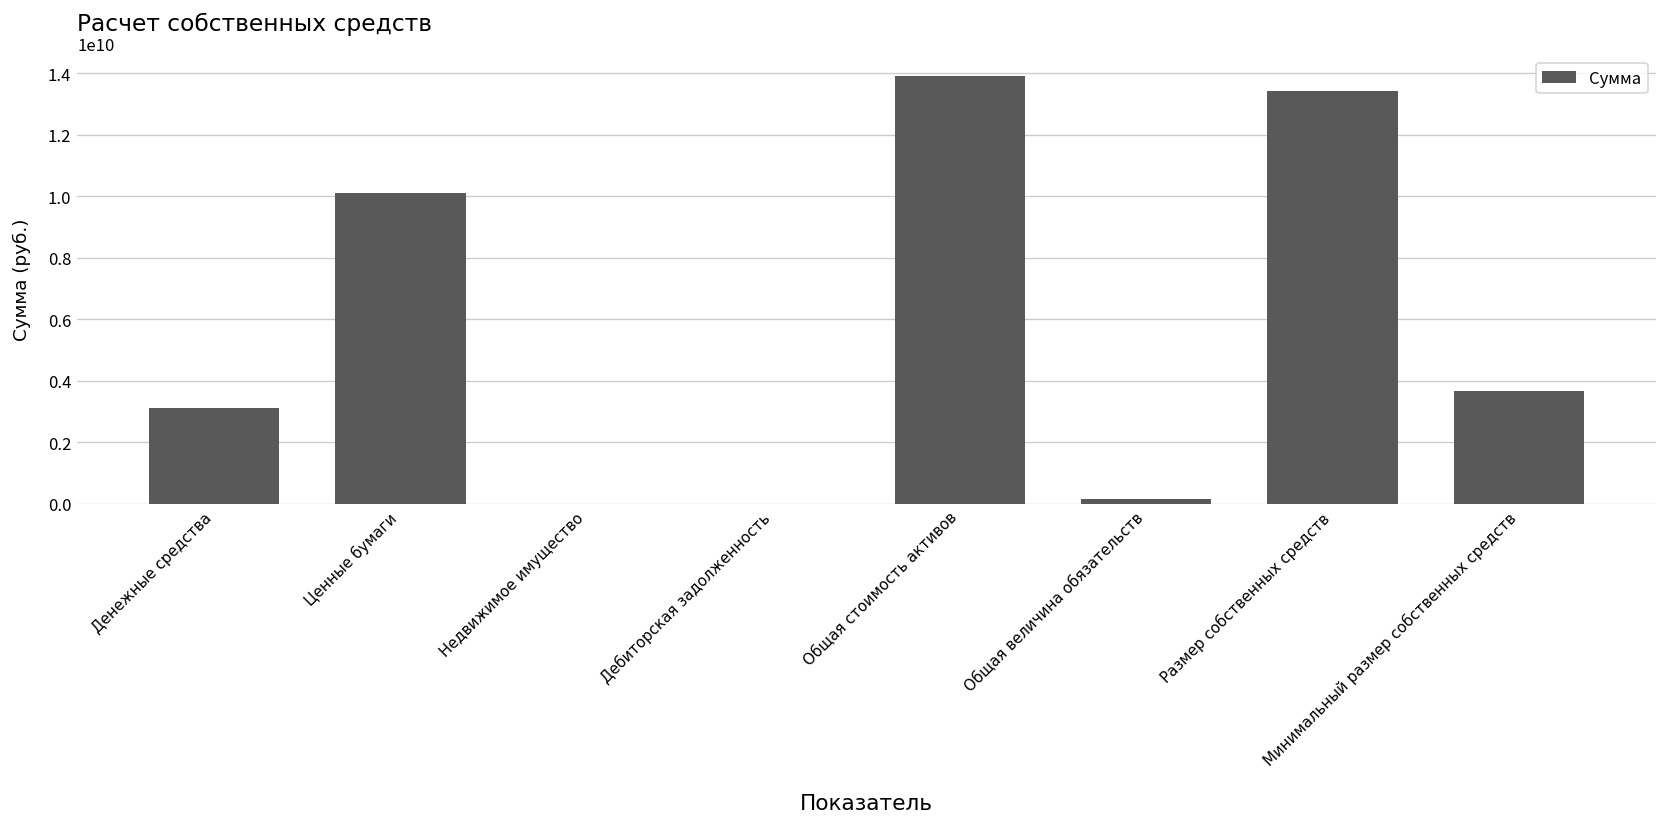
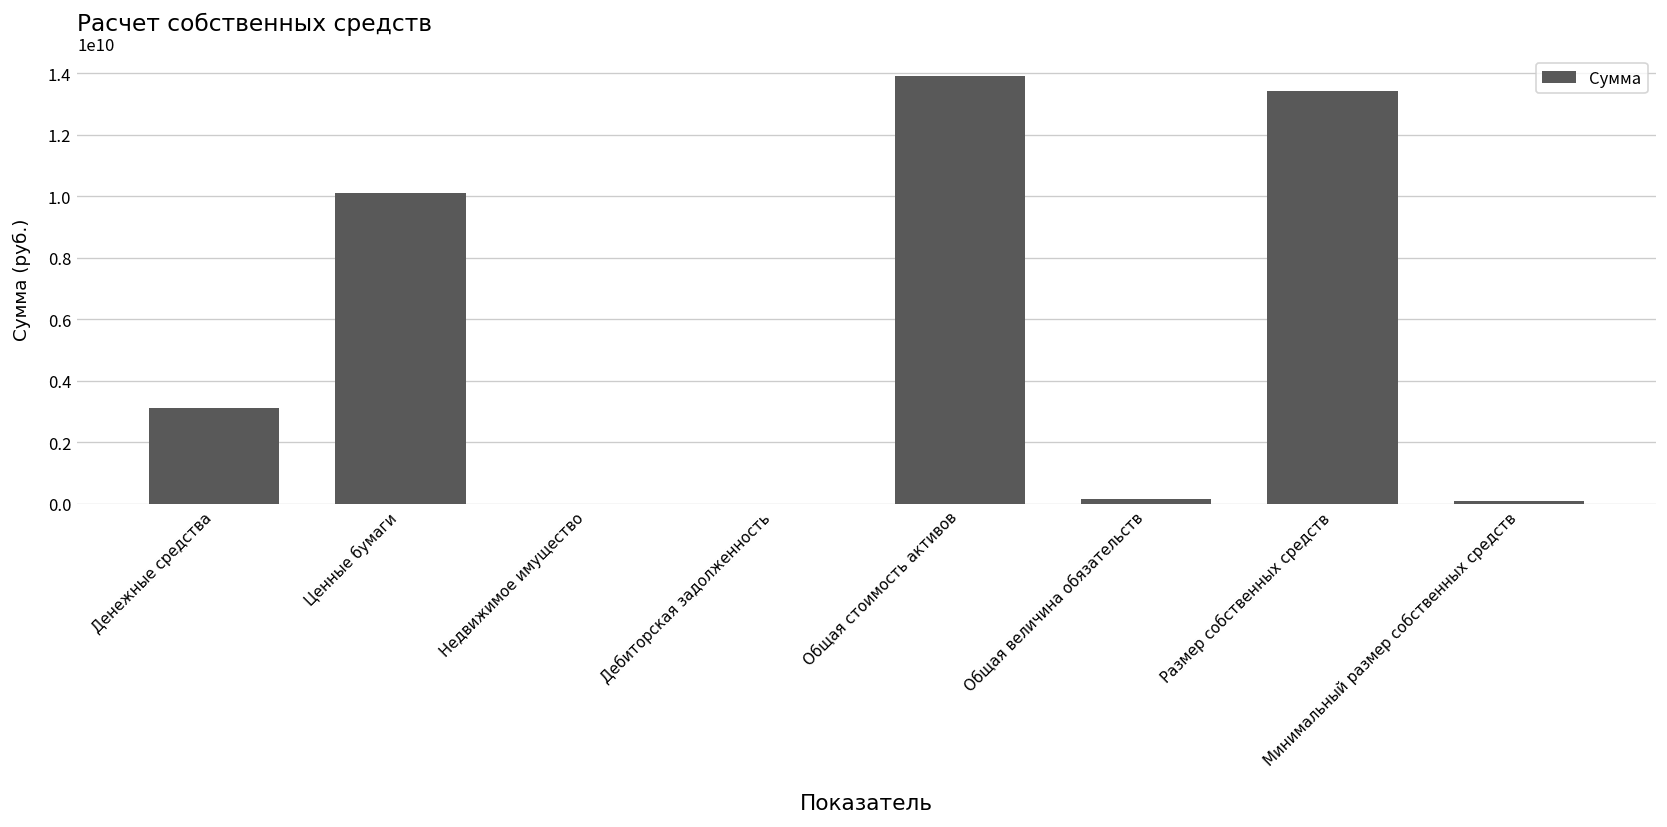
  {
    "Денежные средства": 3100000000,
    "Ценные бумаги": 10100000000,
    "Недвижимое имущество": 0,
    "Дебиторская задолженность": 0,
    "Общая стоимость активов": 13900000000,
    "Общая величина обязательств": 200000000,
    "Размер собственных средств": 13400000000,
-   "Минимальный размер собственных средств": 3700000000
+   "Минимальный размер собственных средств": 100000000
  }
